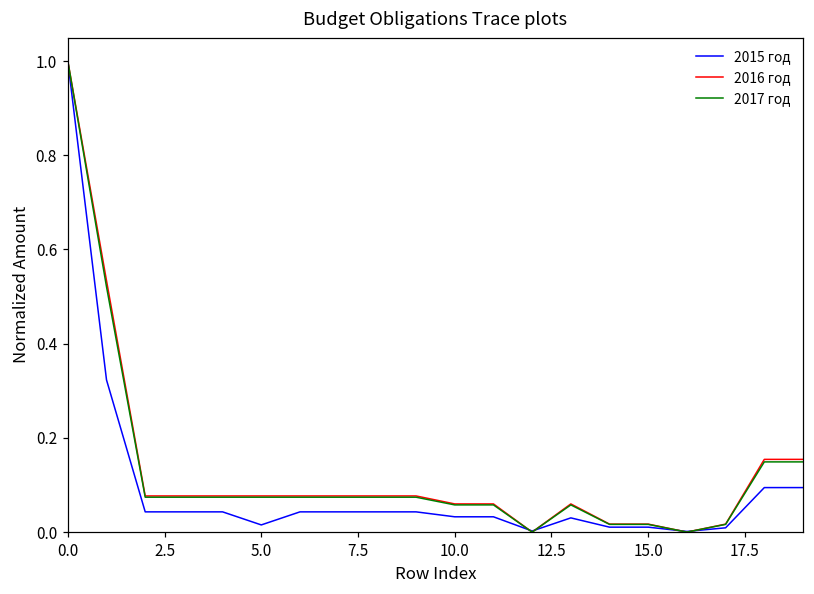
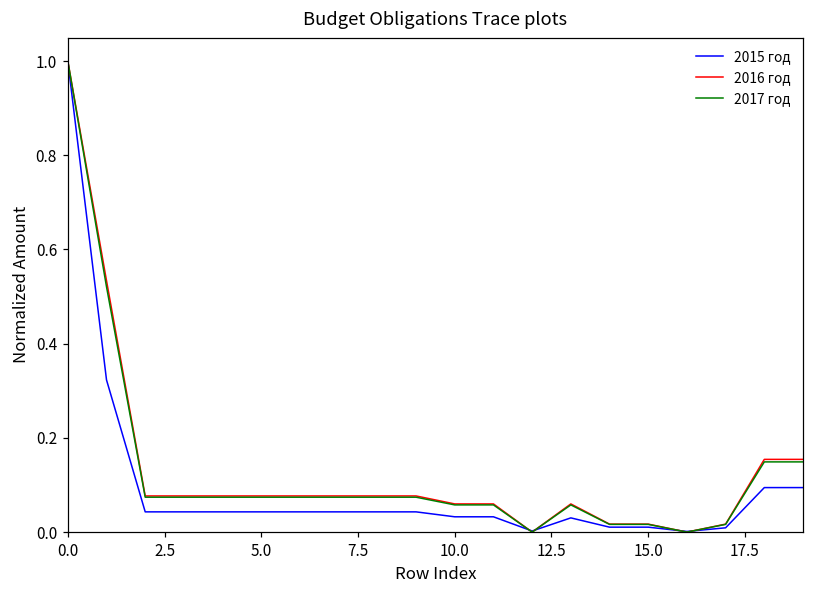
  {
    "2015 год": {
-     "5.0": 0.02,
+     "5.0": 0.04,
      "10.0": 0.03
    }
  }
